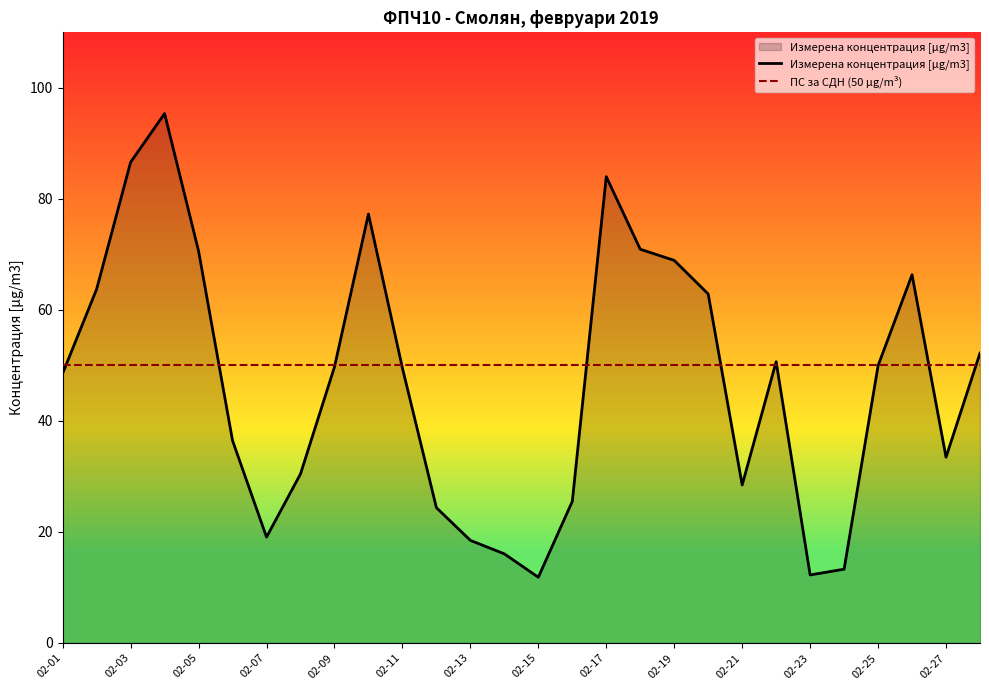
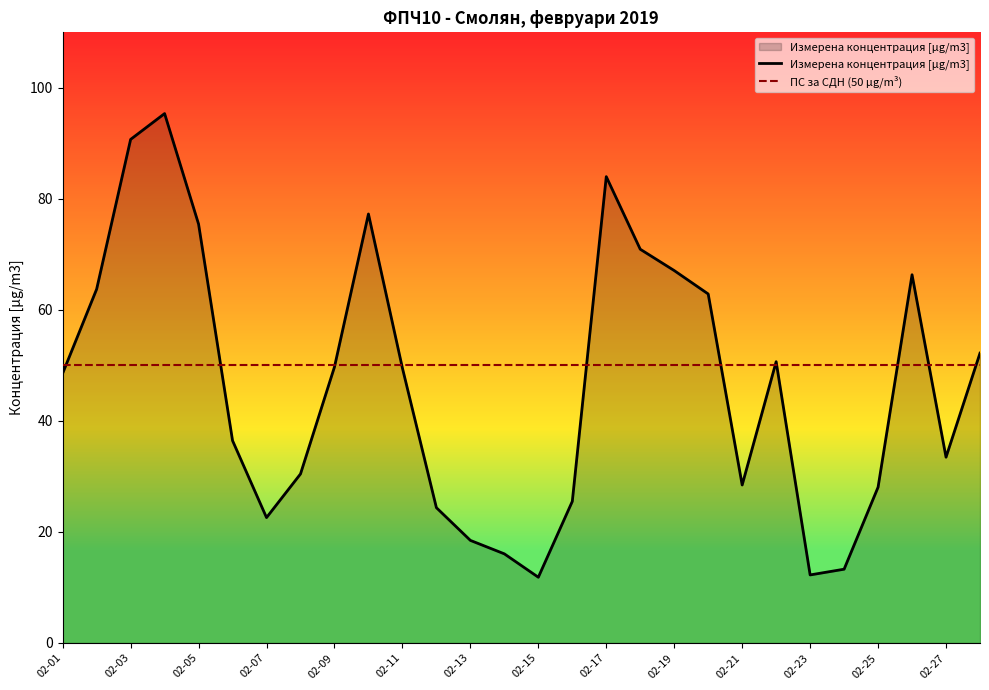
  {
    "02-01": 49,
-   "02-03": 87,
-   "02-05": 71,
-   "02-07": 19,
+   "02-03": 91,
+   "02-05": 75,
+   "02-07": 23,
    "02-09": 50,
    "02-11": 50,
    "02-13": 18,
    "02-15": 12,
    "02-17": 84,
-   "02-19": 69,
+   "02-19": 67,
    "02-21": 28,
    "02-23": 12,
-   "02-25": 50,
+   "02-25": 28,
    "02-27": 33
  }
